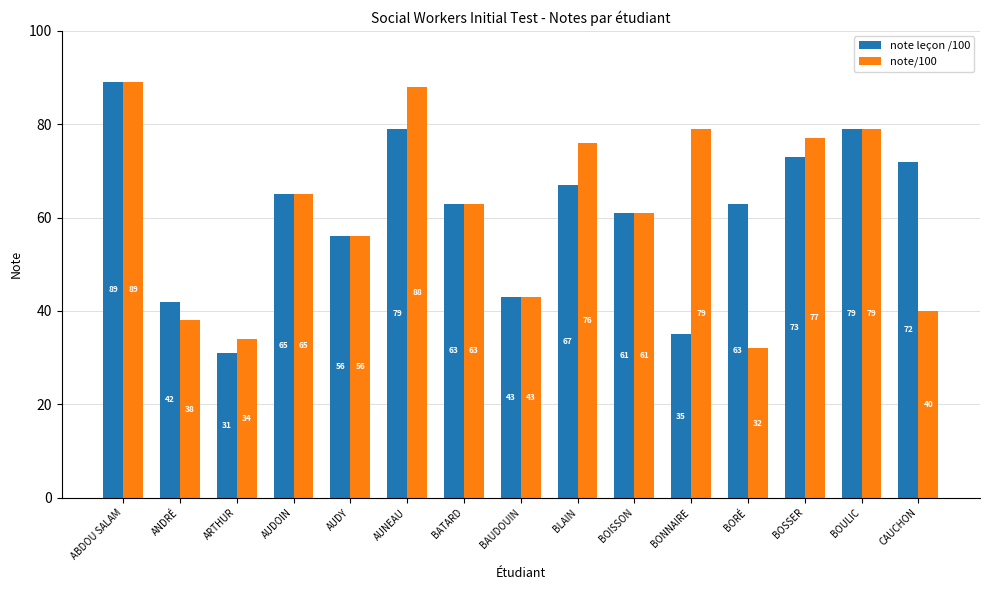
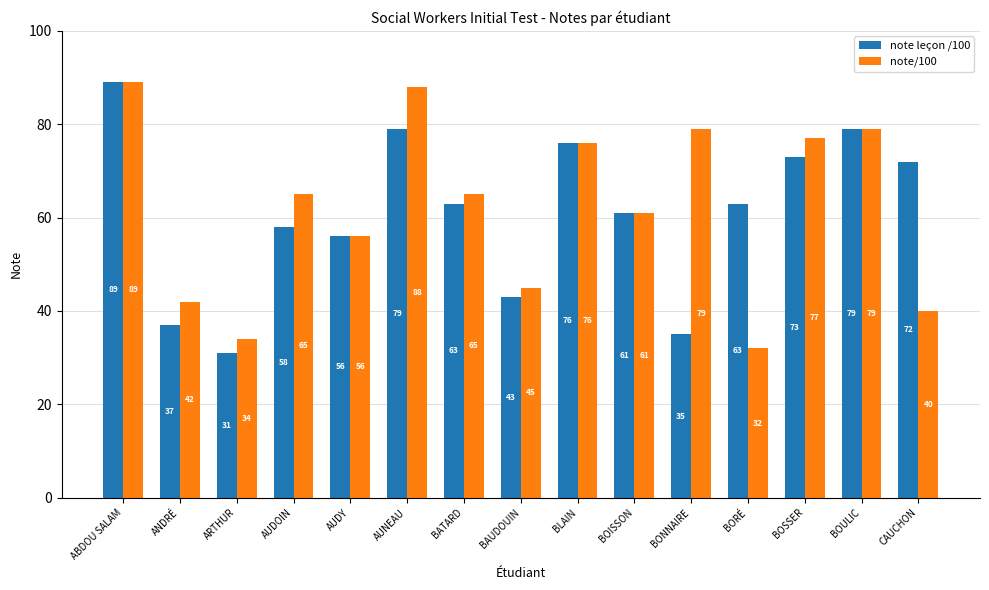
  {
    "note leçon /100": {
      "ABDOU SALAM": 89,
-     "ANDRÉ": 42,
+     "ANDRÉ": 37,
      "ARTHUR": 31,
-     "AUDOIN": 65,
+     "AUDOIN": 58,
      "AUDY": 56,
      "AUNEAU": 79,
      "BATARD": 63,
      "BAUDOUIN": 43,
-     "BLAIN": 67,
+     "BLAIN": 76,
      "BOISSON": 61,
      "BONNAIRE": 35,
      "BORÉ": 63,
      "BOSSER": 73,
      "BOULIC": 79,
      "CAUCHON": 72
    },
    "note/100": {
      "ABDOU SALAM": 89,
-     "ANDRÉ": 38,
+     "ANDRÉ": 42,
      "ARTHUR": 34,
      "AUDOIN": 65,
      "AUDY": 56,
      "AUNEAU": 88,
-     "BATARD": 63,
-     "BAUDOUIN": 43,
+     "BATARD": 65,
+     "BAUDOUIN": 45,
      "BLAIN": 76,
      "BOISSON": 61,
      "BONNAIRE": 79,
      "BORÉ": 32,
      "BOSSER": 77,
      "BOULIC": 79,
      "CAUCHON": 40
    }
  }
